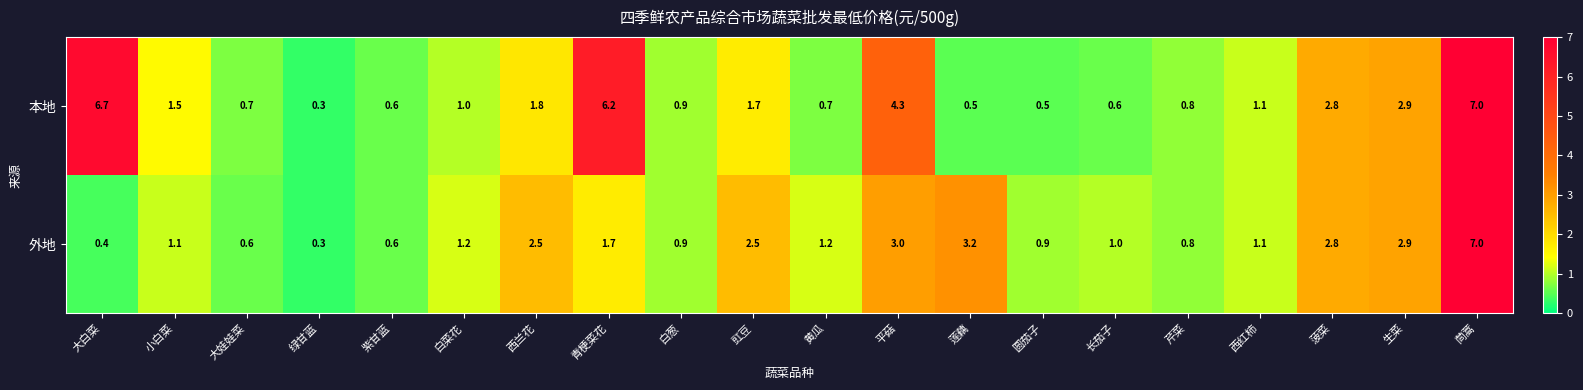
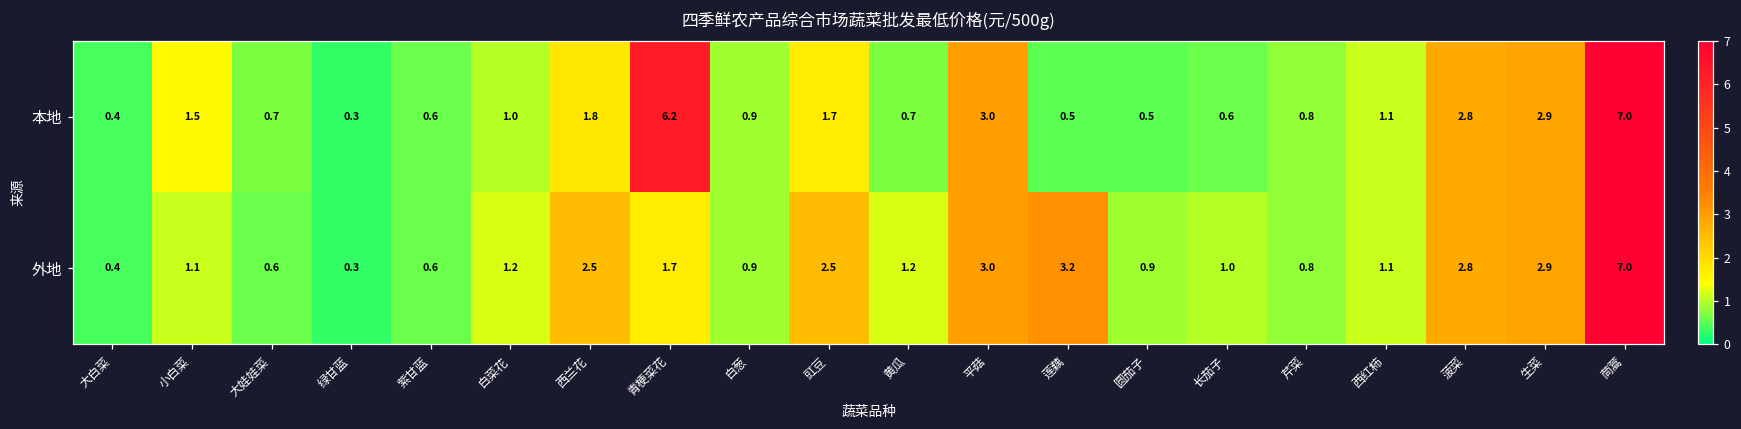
  {
    "本地": {
-     "大白菜": 6.7,
+     "大白菜": 0.4,
      "小白菜": 1.5,
      "大娃娃菜": 0.7,
      "绿甘蓝": 0.3,
      "紫甘蓝": 0.6,
      "白菜花": 1.0,
      "西兰花": 1.8,
      "青梗菜花": 6.2,
      "白葱": 0.9,
      "豇豆": 1.7,
      "黄瓜": 0.7,
-     "平菇": 4.3,
+     "平菇": 3.0,
      "莲藕": 0.5,
      "圆茄子": 0.5,
      "长茄子": 0.6,
      "芹菜": 0.8,
      "西红柿": 1.1,
      "菠菜": 2.8,
      "生菜": 2.9,
      "茼蒿": 7.0
    },
    "外地": {
      "大白菜": 0.4,
      "小白菜": 1.1,
      "大娃娃菜": 0.6,
      "绿甘蓝": 0.3,
      "紫甘蓝": 0.6,
      "白菜花": 1.2,
      "西兰花": 2.5,
      "青梗菜花": 1.7,
      "白葱": 0.9,
      "豇豆": 2.5,
      "黄瓜": 1.2,
      "平菇": 3.0,
      "莲藕": 3.2,
      "圆茄子": 0.9,
      "长茄子": 1.0,
      "芹菜": 0.8,
      "西红柿": 1.1,
      "菠菜": 2.8,
      "生菜": 2.9,
      "茼蒿": 7.0
    }
  }
